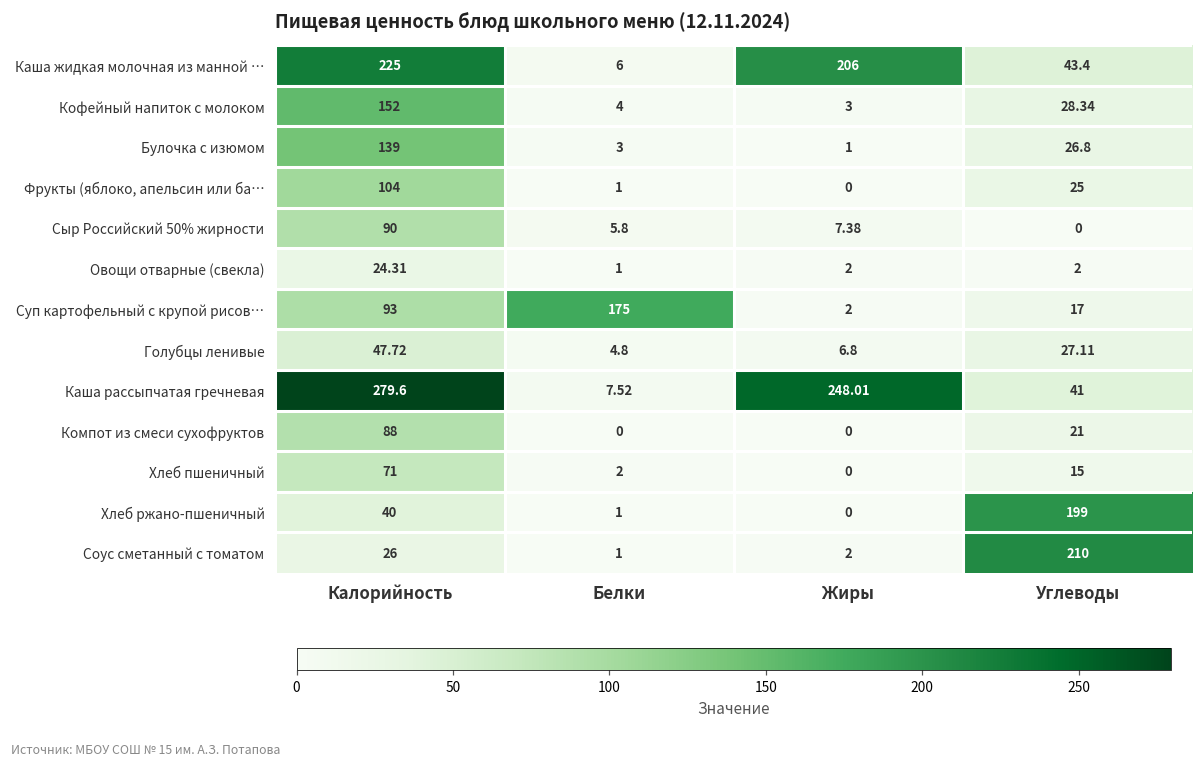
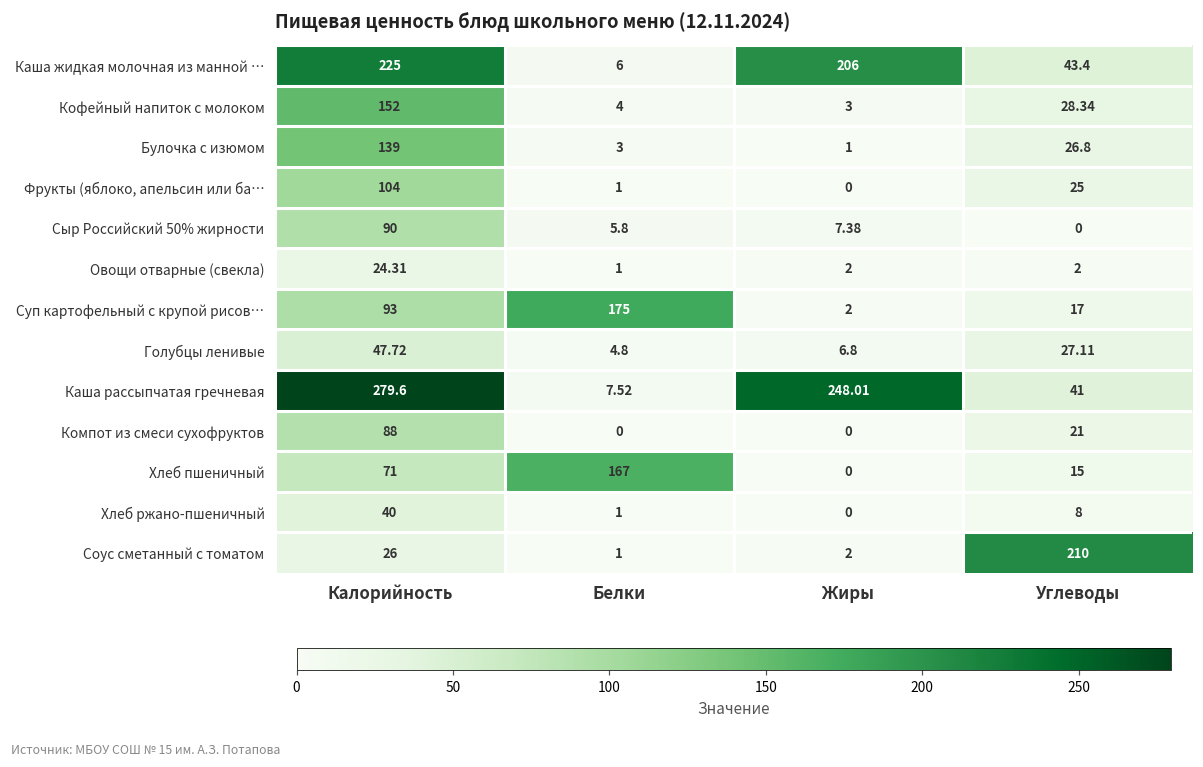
  {
    "Каша жидкая молочная из манной …": {
      "Калорийность": 225,
      "Белки": 6,
      "Жиры": 206,
      "Углеводы": 43.4
    },
    "Кофейный напиток с молоком": {
      "Калорийность": 152,
      "Белки": 4,
      "Жиры": 3,
      "Углеводы": 28.34
    },
    "Булочка с изюмом": {
      "Калорийность": 139,
      "Белки": 3,
      "Жиры": 1,
      "Углеводы": 26.8
    },
    "Фрукты (яблоко, апельсин или ба…": {
      "Калорийность": 104,
      "Белки": 1,
      "Жиры": 0,
      "Углеводы": 25
    },
    "Сыр Российский 50% жирности": {
      "Калорийность": 90,
      "Белки": 5.8,
      "Жиры": 7.38,
      "Углеводы": 0
    },
    "Овощи отварные (свекла)": {
      "Калорийность": 24.31,
      "Белки": 1,
      "Жиры": 2,
      "Углеводы": 2
    },
    "Суп картофельный с крупой рисов…": {
      "Калорийность": 93,
      "Белки": 175,
      "Жиры": 2,
      "Углеводы": 17
    },
    "Голубцы ленивые": {
      "Калорийность": 47.72,
      "Белки": 4.8,
      "Жиры": 6.8,
      "Углеводы": 27.11
    },
    "Каша рассыпчатая гречневая": {
      "Калорийность": 279.6,
      "Белки": 7.52,
      "Жиры": 248.01,
      "Углеводы": 41
    },
    "Компот из смеси сухофруктов": {
      "Калорийность": 88,
      "Белки": 0,
      "Жиры": 0,
      "Углеводы": 21
    },
    "Хлеб пшеничный": {
      "Калорийность": 71,
-     "Белки": 2,
+     "Белки": 167,
      "Жиры": 0,
      "Углеводы": 15
    },
    "Хлеб ржано-пшеничный": {
      "Калорийность": 40,
      "Белки": 1,
      "Жиры": 0,
-     "Углеводы": 199
+     "Углеводы": 8
    },
    "Соус сметанный с томатом": {
      "Калорийность": 26,
      "Белки": 1,
      "Жиры": 2,
      "Углеводы": 210
    }
  }
